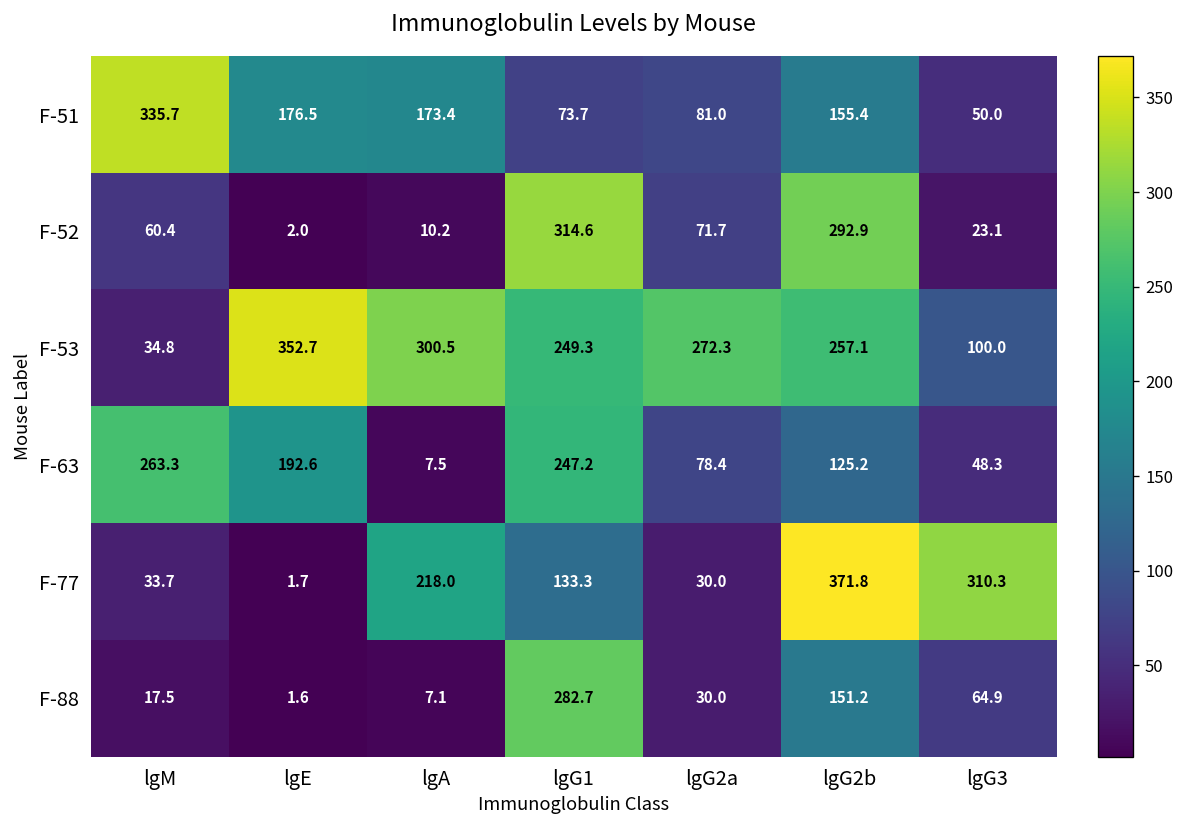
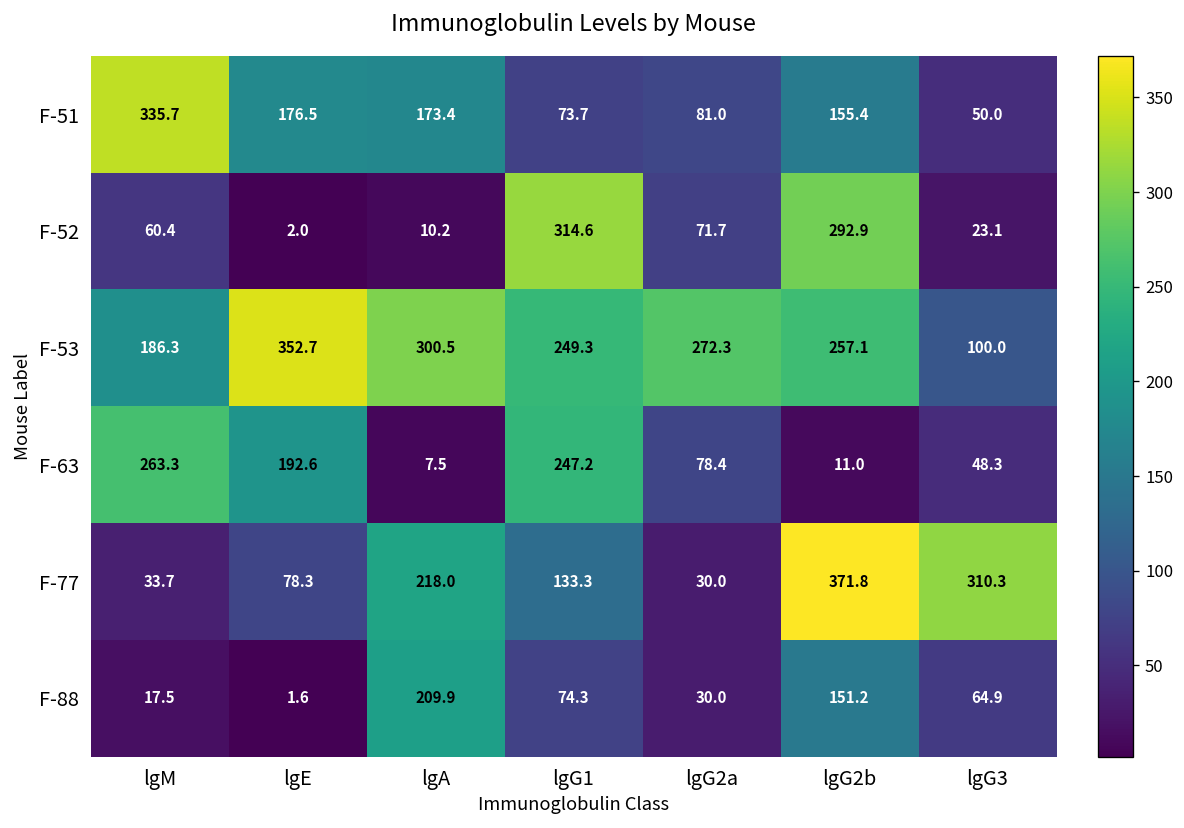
  {
    "F-51": {
      "lgM": 335.7,
      "lgE": 176.5,
      "lgA": 173.4,
      "lgG1": 73.7,
      "lgG2a": 81.0,
      "lgG2b": 155.4,
      "lgG3": 50.0
    },
    "F-52": {
      "lgM": 60.4,
      "lgE": 2.0,
      "lgA": 10.2,
      "lgG1": 314.6,
      "lgG2a": 71.7,
      "lgG2b": 292.9,
      "lgG3": 23.1
    },
    "F-53": {
-     "lgM": 34.8,
+     "lgM": 186.3,
      "lgE": 352.7,
      "lgA": 300.5,
      "lgG1": 249.3,
      "lgG2a": 272.3,
      "lgG2b": 257.1,
      "lgG3": 100.0
    },
    "F-63": {
      "lgM": 263.3,
      "lgE": 192.6,
      "lgA": 7.5,
      "lgG1": 247.2,
      "lgG2a": 78.4,
-     "lgG2b": 125.2,
+     "lgG2b": 11.0,
      "lgG3": 48.3
    },
    "F-77": {
      "lgM": 33.7,
-     "lgE": 1.7,
+     "lgE": 78.3,
      "lgA": 218.0,
      "lgG1": 133.3,
      "lgG2a": 30.0,
      "lgG2b": 371.8,
      "lgG3": 310.3
    },
    "F-88": {
      "lgM": 17.5,
      "lgE": 1.6,
-     "lgA": 7.1,
-     "lgG1": 282.7,
+     "lgA": 209.9,
+     "lgG1": 74.3,
      "lgG2a": 30.0,
      "lgG2b": 151.2,
      "lgG3": 64.9
    }
  }
